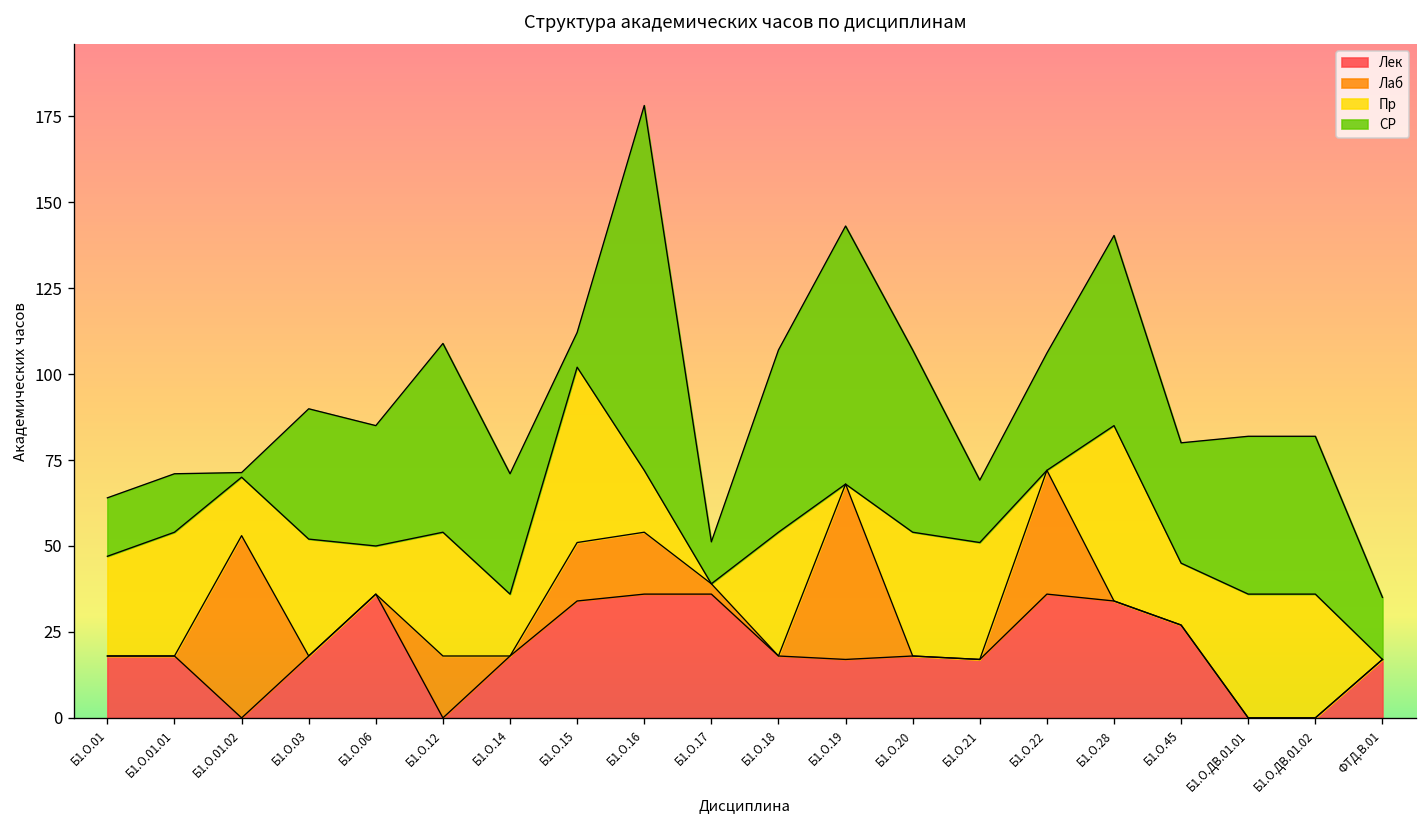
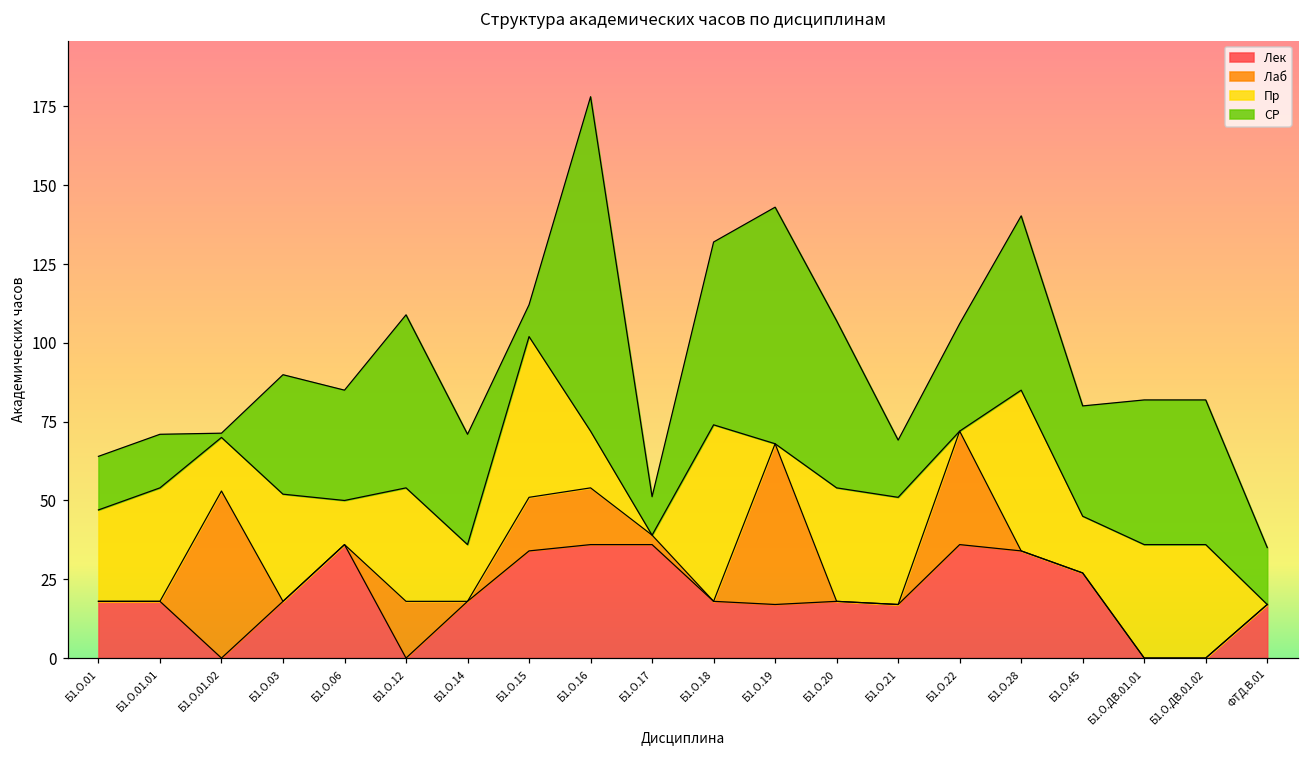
  {
    "Лек": {
      "Б1.О.01.02": 0,
      "Б1.О.12": 0,
      "Б1.О.15": 34,
      "Б1.О.16": 36,
      "Б1.О.17": 36,
      "Б1.О.19": 17,
      "Б1.О.22": 36
    },
    "Лаб": {
      "Б1.О.01.02": 53,
      "Б1.О.12": 18,
      "Б1.О.15": 17,
      "Б1.О.16": 18
    },
    "Пр": {
      "Б1.О.01": 29,
      "Б1.О.01.01": 36,
      "Б1.О.01.02": 17,
      "Б1.О.03": 34,
      "Б1.О.06": 14,
      "Б1.О.12": 36,
      "Б1.О.14": 18,
      "Б1.О.15": 51,
      "Б1.О.16": 18,
-     "Б1.О.18": 36,
+     "Б1.О.18": 56,
      "Б1.О.20": 36,
      "Б1.О.21": 34,
      "Б1.О.28": 51,
      "Б1.О.45": 18,
      "Б1.О.ДВ.01.01": 36,
      "Б1.О.ДВ.01.02": 36
    },
    "СР": {
      "Б1.О.01": 17,
      "Б1.О.01.01": 17,
      "Б1.О.01.02": 1,
      "Б1.О.03": 38,
      "Б1.О.06": 35,
      "Б1.О.12": 55,
      "Б1.О.14": 35,
      "Б1.О.15": 10,
      "Б1.О.16": 106,
      "Б1.О.17": 12,
-     "Б1.О.18": 53,
+     "Б1.О.18": 58,
      "Б1.О.19": 75,
      "Б1.О.20": 53,
      "Б1.О.21": 18,
      "Б1.О.22": 34,
      "Б1.О.28": 55,
      "Б1.О.45": 35,
      "Б1.О.ДВ.01.01": 46,
      "Б1.О.ДВ.01.02": 46,
      "ФТД.В.01": 18
    }
  }
